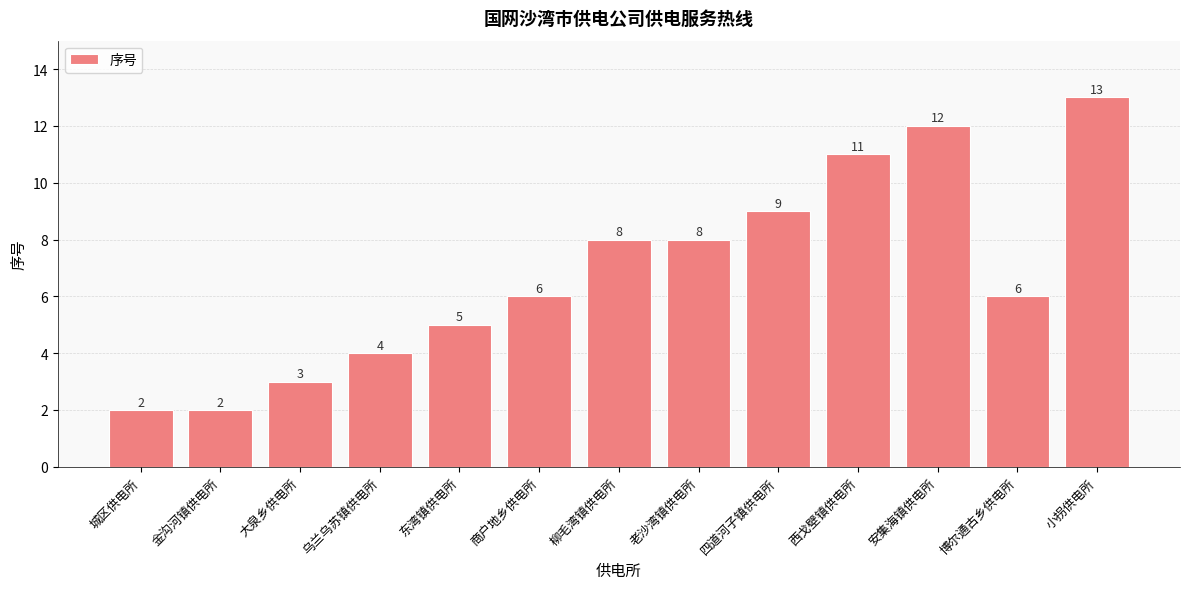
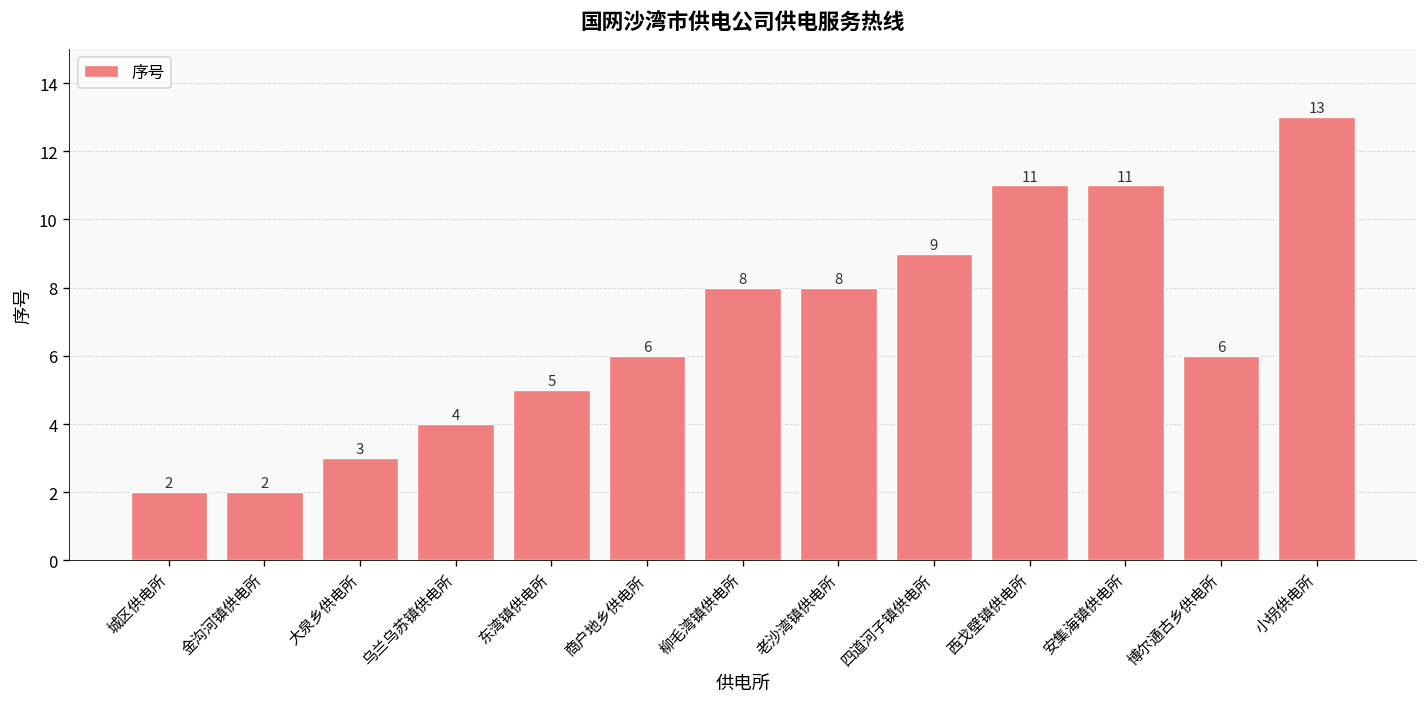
  {
    "城区供电所": 2,
    "金沟河镇供电所": 2,
    "大泉乡供电所": 3,
    "乌兰乌苏镇供电所": 4,
    "东湾镇供电所": 5,
    "商户地乡供电所": 6,
    "柳毛湾镇供电所": 8,
    "老沙湾镇供电所": 8,
    "四道河子镇供电所": 9,
    "西戈壁镇供电所": 11,
-   "安集海镇供电所": 12,
+   "安集海镇供电所": 11,
    "博尔通古乡供电所": 6,
    "小拐供电所": 13
  }
